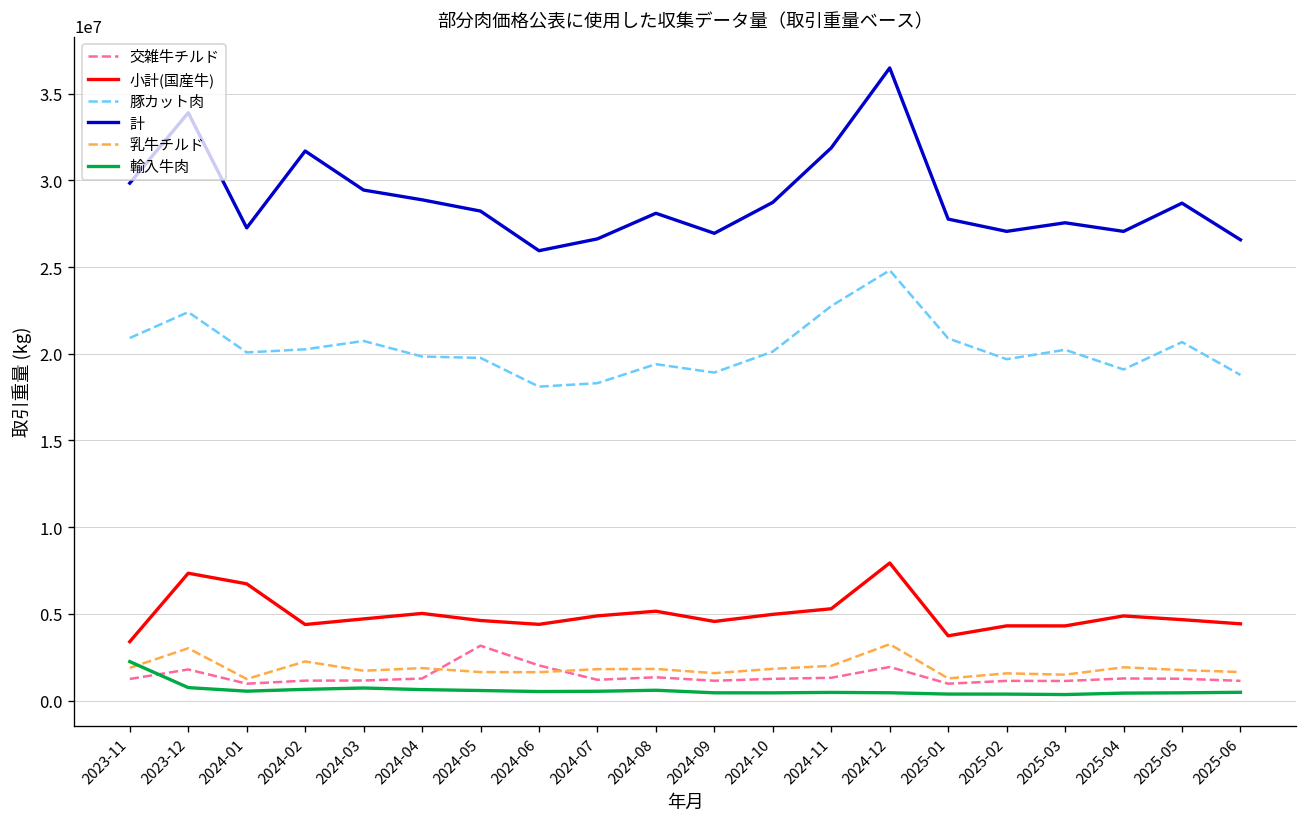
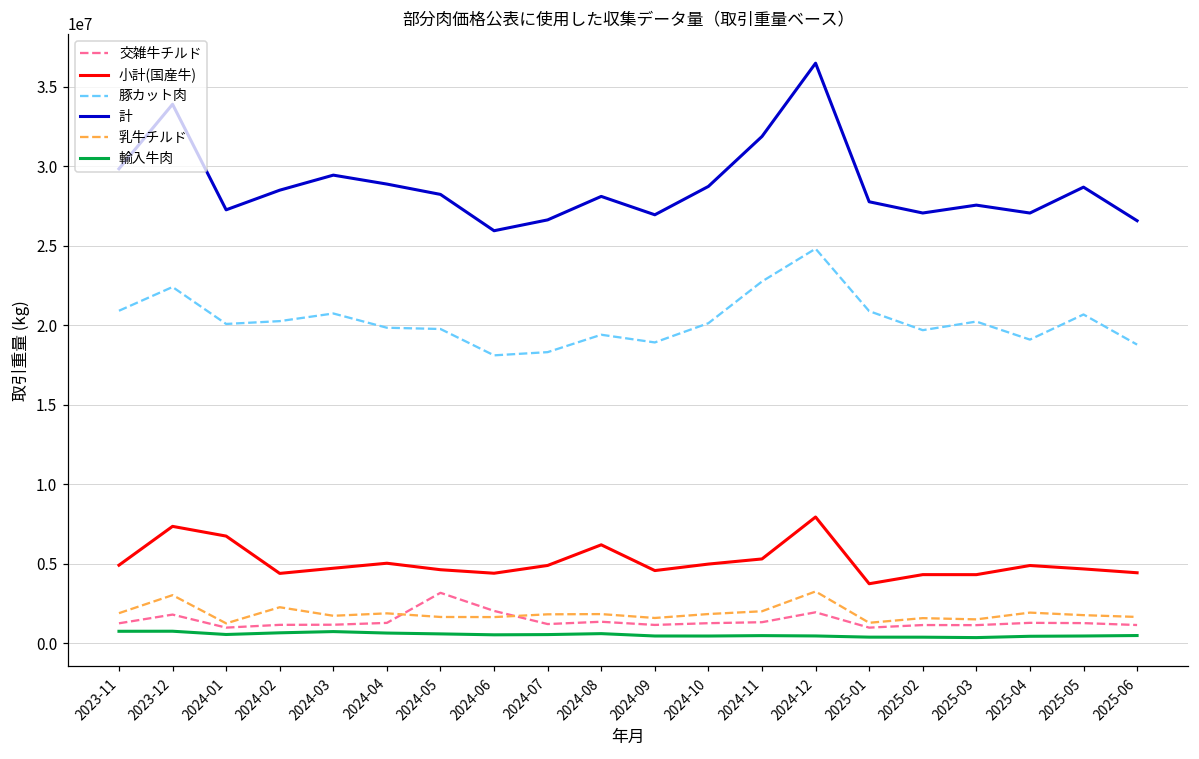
  {
    "交雑牛チルド": {
      "2023-11": 1200000,
      "2023-12": 1800000,
      "2024-01": 1000000,
      "2024-02": 1100000,
      "2024-03": 1200000,
      "2024-04": 1300000,
      "2024-05": 3200000,
      "2024-06": 2000000,
      "2024-07": 1200000,
      "2024-08": 1300000,
      "2024-09": 1100000,
      "2024-10": 1200000,
      "2024-11": 1300000,
      "2024-12": 1900000,
      "2025-01": 1000000,
      "2025-02": 1100000,
      "2025-03": 1100000,
      "2025-04": 1300000,
      "2025-05": 1300000,
      "2025-06": 1100000
    },
    "小計(国産牛)": {
-     "2023-11": 3400000,
+     "2023-11": 4900000,
      "2023-12": 7300000,
      "2024-01": 6700000,
      "2024-02": 4400000,
      "2024-03": 4700000,
      "2024-04": 5000000,
      "2024-05": 4600000,
      "2024-06": 4400000,
      "2024-07": 4900000,
-     "2024-08": 5200000,
+     "2024-08": 6200000,
      "2024-09": 4600000,
      "2024-10": 5000000,
      "2024-11": 5300000,
      "2024-12": 7900000,
      "2025-01": 3700000,
      "2025-02": 4300000,
      "2025-03": 4300000,
      "2025-04": 4900000,
      "2025-05": 4700000,
      "2025-06": 4400000
    },
    "豚カット肉": {
      "2023-11": 20900000,
      "2023-12": 22400000,
      "2024-01": 20100000,
      "2024-02": 20300000,
      "2024-03": 20700000,
      "2024-04": 19800000,
      "2024-05": 19800000,
      "2024-06": 18100000,
      "2024-07": 18300000,
      "2024-08": 19400000,
      "2024-09": 18900000,
      "2024-10": 20100000,
      "2024-11": 22800000,
      "2024-12": 24800000,
      "2025-01": 20900000,
      "2025-02": 19700000,
      "2025-03": 20200000,
      "2025-04": 19100000,
      "2025-05": 20700000,
      "2025-06": 18800000
    },
    "計": {
      "2024-01": 27300000,
-     "2024-02": 31700000,
+     "2024-02": 28500000,
      "2024-03": 29400000,
      "2024-04": 28900000,
      "2024-05": 28200000,
      "2024-06": 25900000,
      "2024-07": 26600000,
      "2024-08": 28100000,
      "2024-09": 27000000,
      "2024-10": 28700000,
      "2024-11": 31900000,
      "2024-12": 36500000,
      "2025-01": 27800000,
      "2025-02": 27100000,
      "2025-03": 27600000,
      "2025-04": 27100000,
      "2025-05": 28700000,
      "2025-06": 26600000
    },
    "乳牛チルド": {
      "2023-11": 1900000,
      "2023-12": 3000000,
      "2024-01": 1200000,
      "2024-02": 2300000,
      "2024-03": 1700000,
      "2024-04": 1900000,
      "2024-05": 1600000,
      "2024-06": 1600000,
      "2024-07": 1800000,
      "2024-08": 1800000,
      "2024-09": 1600000,
      "2024-10": 1800000,
      "2024-11": 2000000,
      "2024-12": 3200000,
      "2025-01": 1300000,
      "2025-02": 1600000,
      "2025-03": 1500000,
      "2025-04": 1900000,
      "2025-05": 1800000,
      "2025-06": 1600000
    },
    "輸入牛肉": {
-     "2023-11": 2200000,
+     "2023-11": 700000,
      "2023-12": 700000,
      "2024-01": 500000,
      "2024-02": 600000,
      "2024-03": 700000,
      "2024-04": 600000,
      "2024-05": 600000,
      "2024-06": 500000,
      "2024-07": 500000,
      "2024-08": 600000,
      "2024-09": 400000,
      "2024-10": 400000,
      "2024-11": 500000,
      "2024-12": 400000,
      "2025-01": 400000,
      "2025-02": 400000,
      "2025-03": 300000,
      "2025-04": 400000,
      "2025-05": 400000,
      "2025-06": 500000
    }
  }
